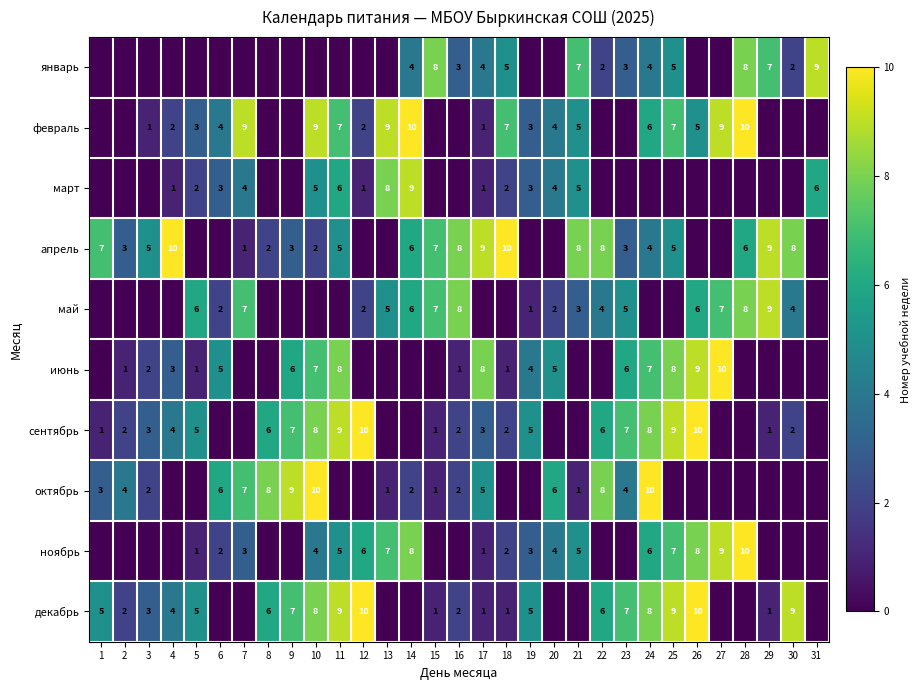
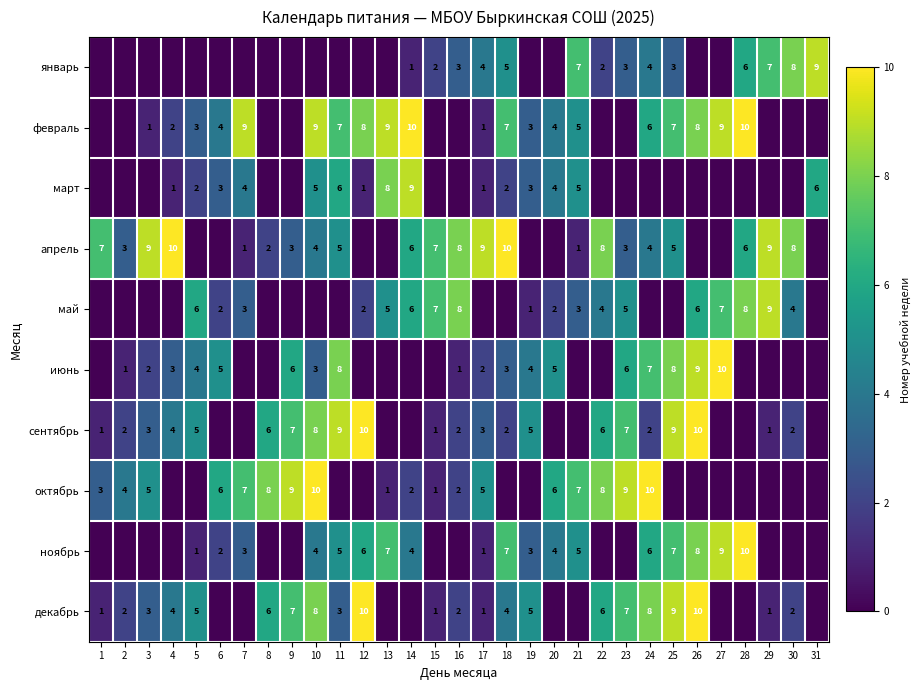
  {
    "январь": {
-     "14": 4,
-     "15": 8,
+     "14": 1,
+     "15": 2,
      "16": 3,
      "17": 4,
      "18": 5,
      "21": 7,
      "22": 2,
      "23": 3,
      "24": 4,
-     "25": 5,
-     "28": 8,
+     "25": 3,
+     "28": 6,
      "29": 7,
-     "30": 2,
+     "30": 8,
      "31": 9
    },
    "февраль": {
      "3": 1,
      "4": 2,
      "5": 3,
      "6": 4,
      "7": 9,
      "10": 9,
      "11": 7,
-     "12": 2,
+     "12": 8,
      "13": 9,
      "14": 10,
      "17": 1,
      "18": 7,
      "19": 3,
      "20": 4,
      "21": 5,
      "24": 6,
      "25": 7,
-     "26": 5,
+     "26": 8,
      "27": 9,
      "28": 10
    },
    "март": {
      "4": 1,
      "5": 2,
      "6": 3,
      "7": 4,
      "10": 5,
      "11": 6,
      "12": 1,
      "13": 8,
      "14": 9,
      "17": 1,
      "18": 2,
      "19": 3,
      "20": 4,
      "21": 5,
      "31": 6
    },
    "апрель": {
      "1": 7,
      "2": 3,
-     "3": 5,
+     "3": 9,
      "4": 10,
      "7": 1,
      "8": 2,
      "9": 3,
-     "10": 2,
+     "10": 4,
      "11": 5,
      "14": 6,
      "15": 7,
      "16": 8,
      "17": 9,
      "18": 10,
-     "21": 8,
+     "21": 1,
      "22": 8,
      "23": 3,
      "24": 4,
      "25": 5,
      "28": 6,
      "29": 9,
      "30": 8
    },
    "май": {
      "5": 6,
      "6": 2,
-     "7": 7,
+     "7": 3,
      "12": 2,
      "13": 5,
      "14": 6,
      "15": 7,
      "16": 8,
      "19": 1,
      "20": 2,
      "21": 3,
      "22": 4,
      "23": 5,
      "26": 6,
      "27": 7,
      "28": 8,
      "29": 9,
      "30": 4
    },
    "июнь": {
      "2": 1,
      "3": 2,
      "4": 3,
-     "5": 1,
+     "5": 4,
      "6": 5,
      "9": 6,
-     "10": 7,
+     "10": 3,
      "11": 8,
      "16": 1,
-     "17": 8,
-     "18": 1,
+     "17": 2,
+     "18": 3,
      "19": 4,
      "20": 5,
      "23": 6,
      "24": 7,
      "25": 8,
      "26": 9,
      "27": 10
    },
    "сентябрь": {
      "1": 1,
      "2": 2,
      "3": 3,
      "4": 4,
      "5": 5,
      "8": 6,
      "9": 7,
      "10": 8,
      "11": 9,
      "12": 10,
      "15": 1,
      "16": 2,
      "17": 3,
      "18": 2,
      "19": 5,
      "22": 6,
      "23": 7,
-     "24": 8,
+     "24": 2,
      "25": 9,
      "26": 10,
      "29": 1,
      "30": 2
    },
    "октябрь": {
      "1": 3,
      "2": 4,
-     "3": 2,
+     "3": 5,
      "6": 6,
      "7": 7,
      "8": 8,
      "9": 9,
      "10": 10,
      "13": 1,
      "14": 2,
      "15": 1,
      "16": 2,
      "17": 5,
      "20": 6,
-     "21": 1,
+     "21": 7,
      "22": 8,
-     "23": 4,
+     "23": 9,
      "24": 10
    },
    "ноябрь": {
      "5": 1,
      "6": 2,
      "7": 3,
      "10": 4,
      "11": 5,
      "12": 6,
      "13": 7,
-     "14": 8,
+     "14": 4,
      "17": 1,
-     "18": 2,
+     "18": 7,
      "19": 3,
      "20": 4,
      "21": 5,
      "24": 6,
      "25": 7,
      "26": 8,
      "27": 9,
      "28": 10
    },
    "декабрь": {
-     "1": 5,
+     "1": 1,
      "2": 2,
      "3": 3,
      "4": 4,
      "5": 5,
      "8": 6,
      "9": 7,
      "10": 8,
-     "11": 9,
+     "11": 3,
      "12": 10,
      "15": 1,
      "16": 2,
      "17": 1,
-     "18": 1,
+     "18": 4,
      "19": 5,
      "22": 6,
      "23": 7,
      "24": 8,
      "25": 9,
      "26": 10,
      "29": 1,
-     "30": 9
+     "30": 2
    }
  }
